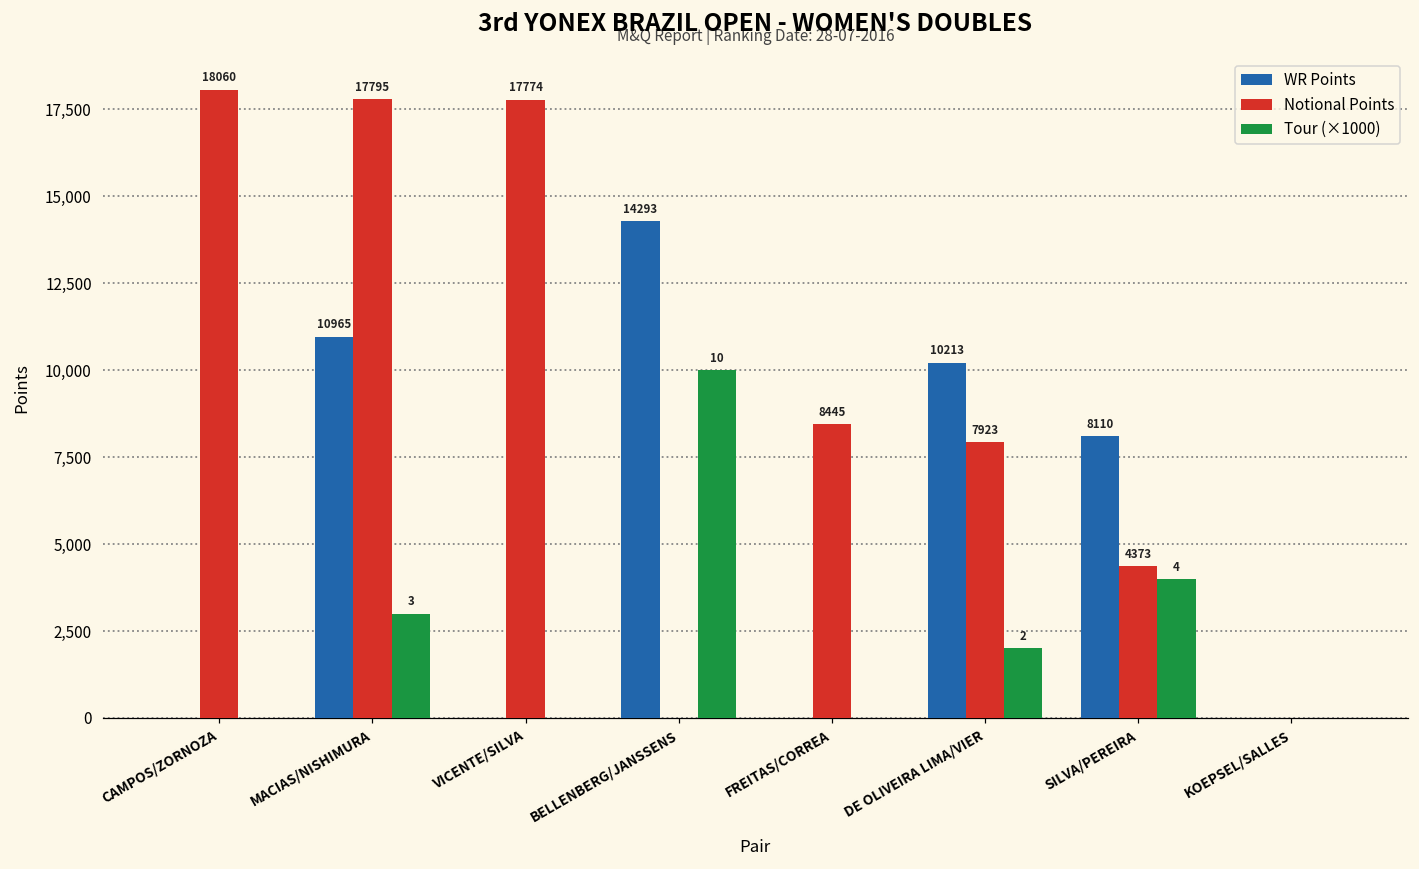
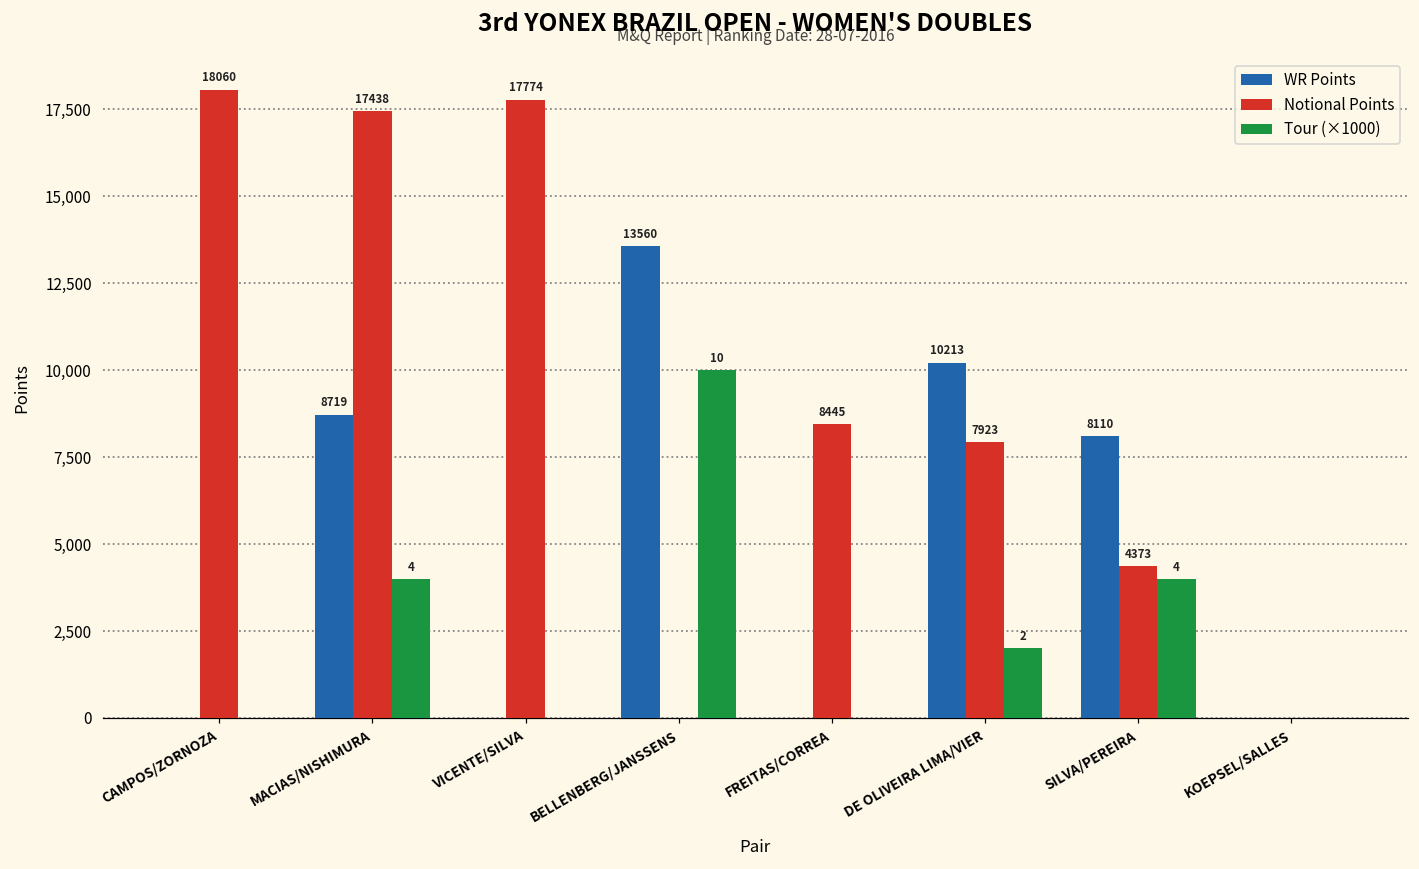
  {
    "WR Points": {
-     "MACIAS/NISHIMURA": 10965,
-     "BELLENBERG/JANSSENS": 14293,
+     "MACIAS/NISHIMURA": 8719,
+     "BELLENBERG/JANSSENS": 13560,
      "DE OLIVEIRA LIMA/VIER": 10213,
      "SILVA/PEREIRA": 8110
    },
    "Notional Points": {
      "CAMPOS/ZORNOZA": 18060,
-     "MACIAS/NISHIMURA": 17795,
+     "MACIAS/NISHIMURA": 17438,
      "VICENTE/SILVA": 17774,
      "FREITAS/CORREA": 8445,
      "DE OLIVEIRA LIMA/VIER": 7923,
      "SILVA/PEREIRA": 4373
    },
    "Tour (×1000)": {
-     "MACIAS/NISHIMURA": 3
+     "MACIAS/NISHIMURA": 4
    }
  }
